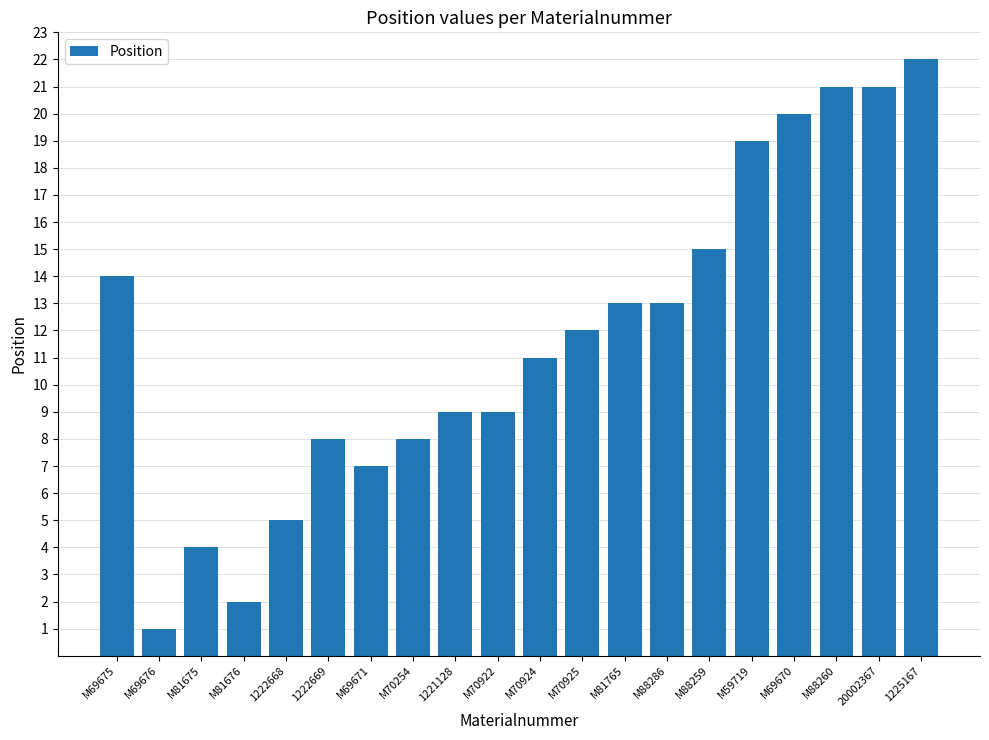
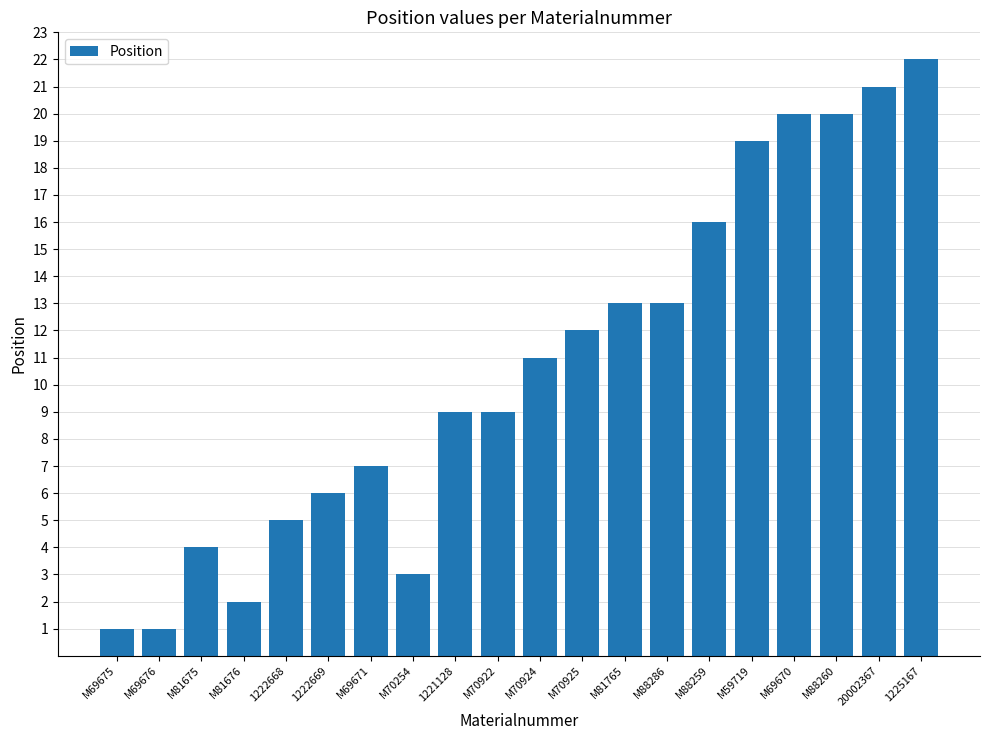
  {
-   "M69675": 14,
+   "M69675": 1,
    "M69676": 1,
    "M81675": 4,
    "M81676": 2,
    "1222668": 5,
-   "1222669": 8,
+   "1222669": 6,
    "M69671": 7,
-   "M70254": 8,
+   "M70254": 3,
    "1221128": 9,
    "M70922": 9,
    "M70924": 11,
    "M70925": 12,
    "M81765": 13,
    "M88286": 13,
-   "M88259": 15,
+   "M88259": 16,
    "M59719": 19,
    "M69670": 20,
-   "M88260": 21,
+   "M88260": 20,
    "20002367": 21,
    "1225167": 22
  }
